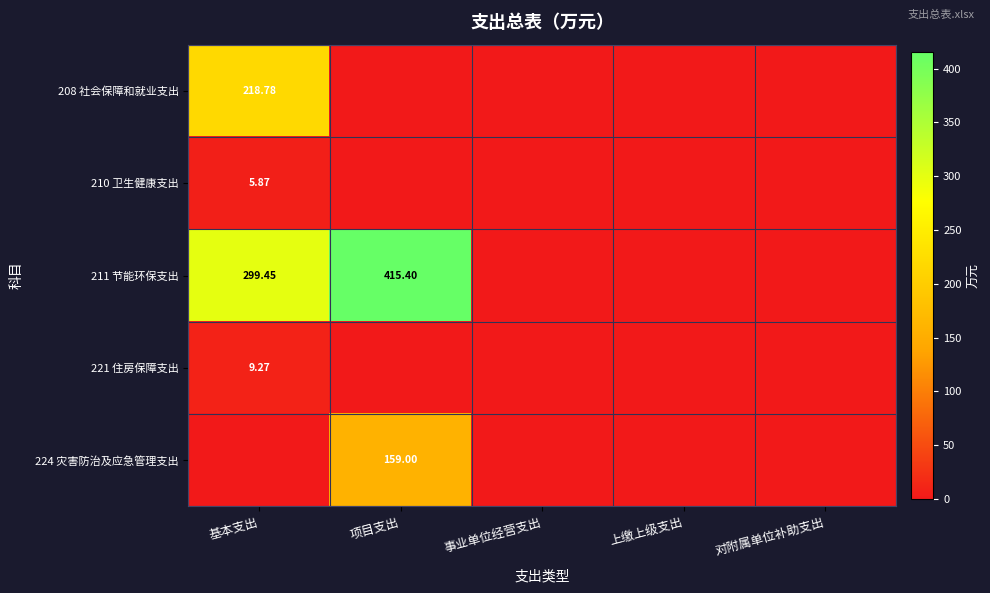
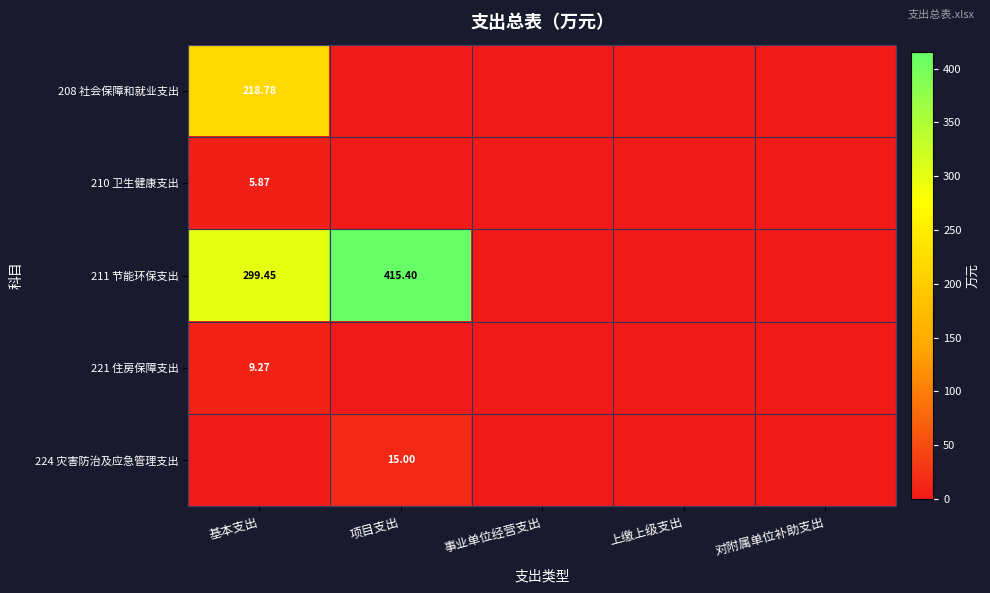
  {
    "208 社会保障和就业支出": {
      "基本支出": 218.78
    },
    "210 卫生健康支出": {
      "基本支出": 5.87
    },
    "211 节能环保支出": {
      "基本支出": 299.45,
      "项目支出": 415.40
    },
    "221 住房保障支出": {
      "基本支出": 9.27
    },
    "224 灾害防治及应急管理支出": {
-     "项目支出": 159.00
+     "项目支出": 15.00
    }
  }
